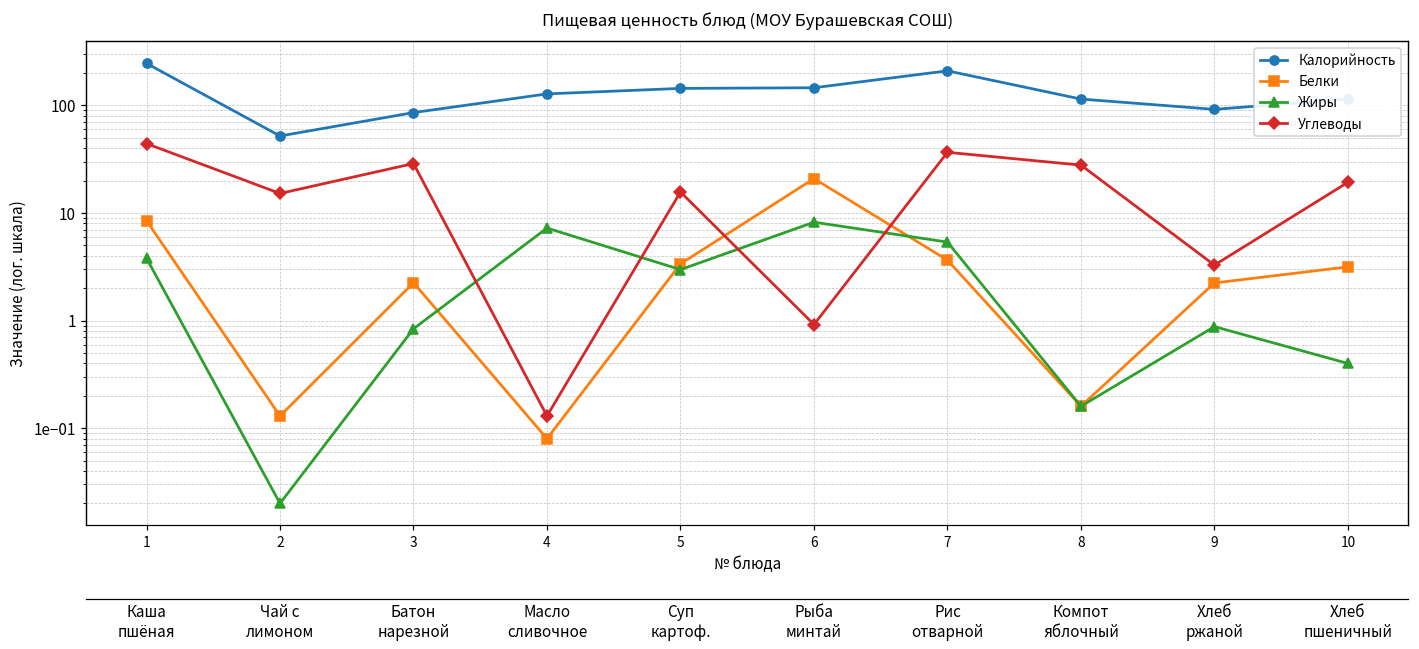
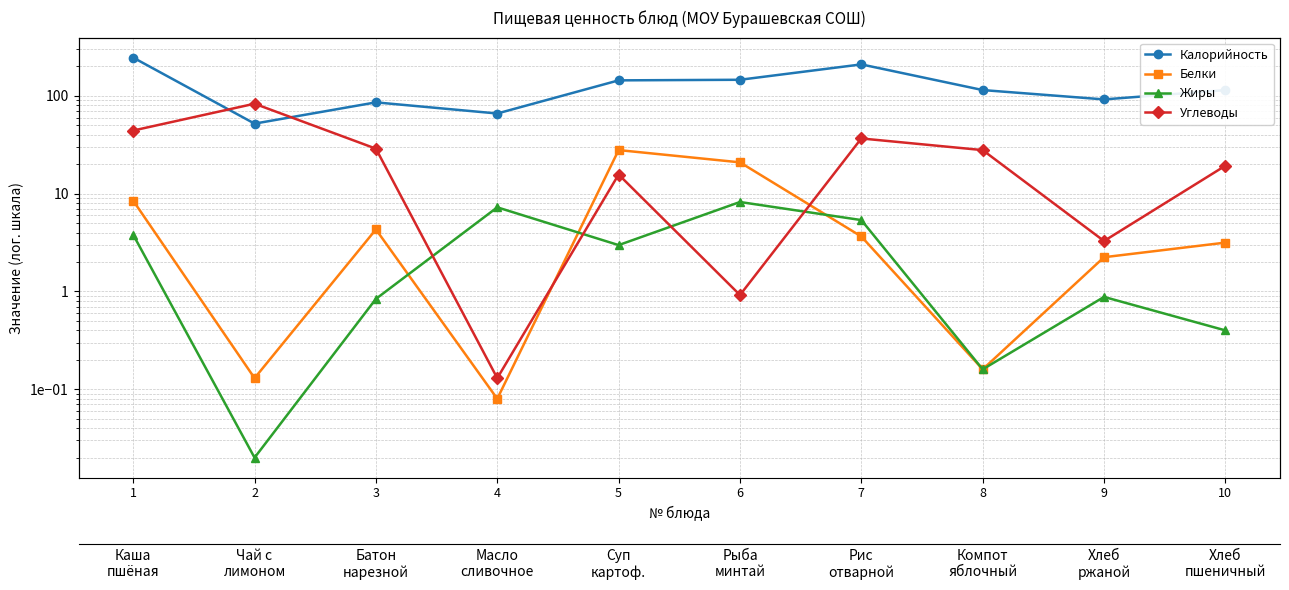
  {
    "Калорийность": {
      "1": 250,
      "2": 50,
      "3": 90,
-     "4": 130,
+     "4": 70,
      "5": 140,
      "6": 150,
      "7": 210,
      "8": 110,
      "9": 90
    },
    "Белки": {
      "1": 8,
      "2": 0.13,
-     "3": 2.3,
+     "3": 4,
      "4": 0.08,
-     "5": 3.4,
+     "5": 28,
      "6": 21,
      "7": 3.7,
      "9": 2.2,
      "10": 3.2
    },
    "Жиры": {
      "1": 3.8,
      "2": 0.020,
      "3": 0.8,
      "4": 7,
      "5": 3.0,
      "6": 8,
      "7": 5,
      "9": 0.9,
      "10": 0.4
    },
    "Углеводы": {
      "1": 40,
-     "2": 15,
+     "2": 80,
      "3": 29,
      "4": 0.13,
      "5": 16,
      "6": 0.9,
      "7": 37,
      "8": 28,
      "9": 3.3,
      "10": 19
    }
  }
